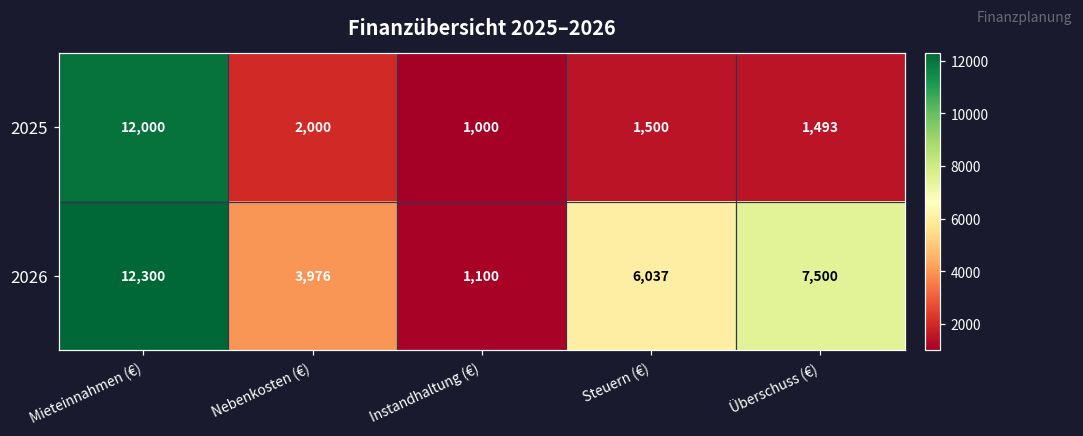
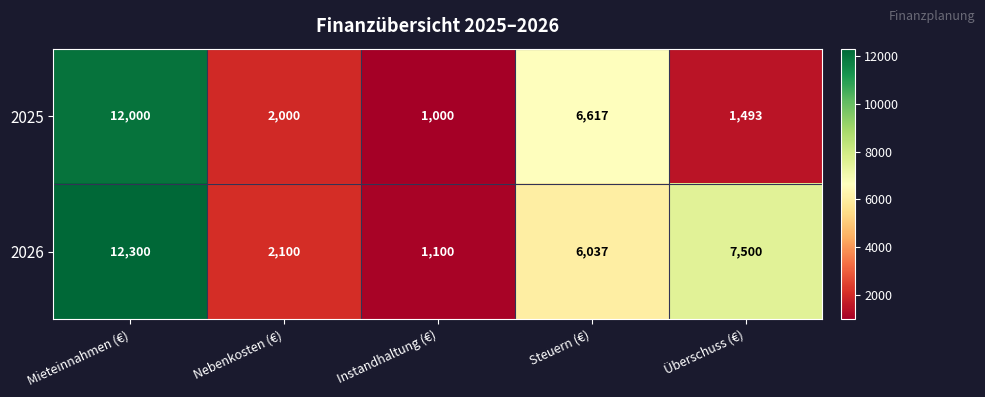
  {
    "2025": {
      "Mieteinnahmen (€)": "12,000",
      "Nebenkosten (€)": "2,000",
      "Instandhaltung (€)": "1,000",
-     "Steuern (€)": "1,500",
+     "Steuern (€)": "6,617",
      "Überschuss (€)": "1,493"
    },
    "2026": {
      "Mieteinnahmen (€)": "12,300",
-     "Nebenkosten (€)": "3,976",
+     "Nebenkosten (€)": "2,100",
      "Instandhaltung (€)": "1,100",
      "Steuern (€)": "6,037",
      "Überschuss (€)": "7,500"
    }
  }
